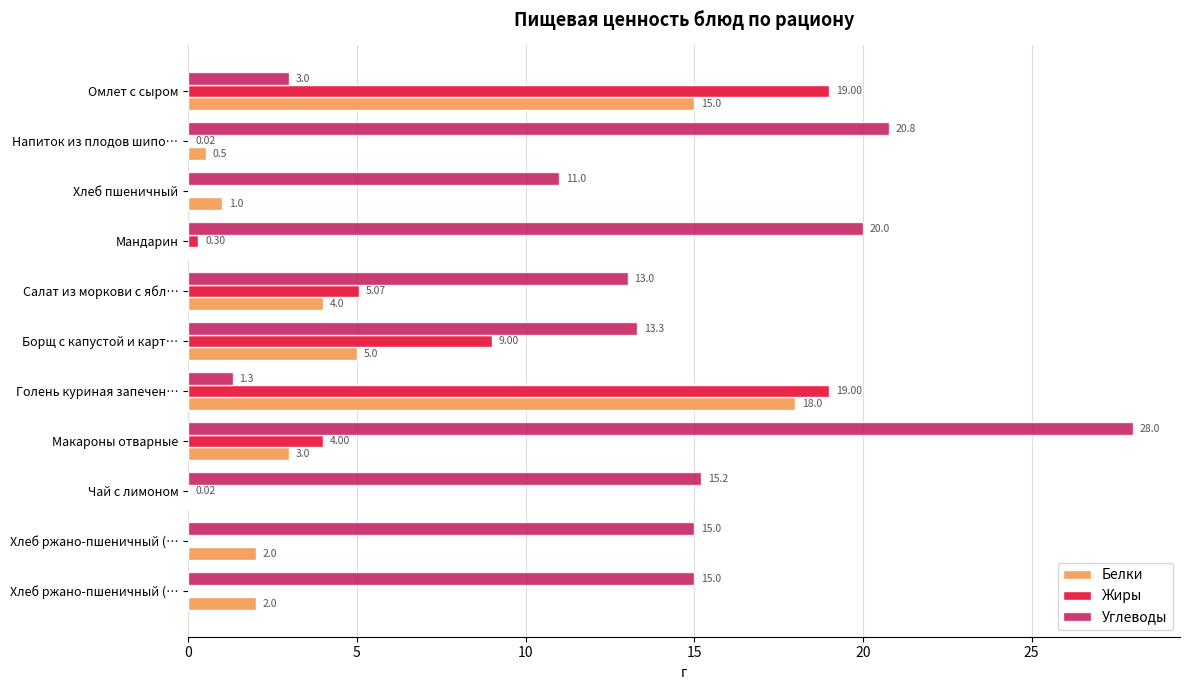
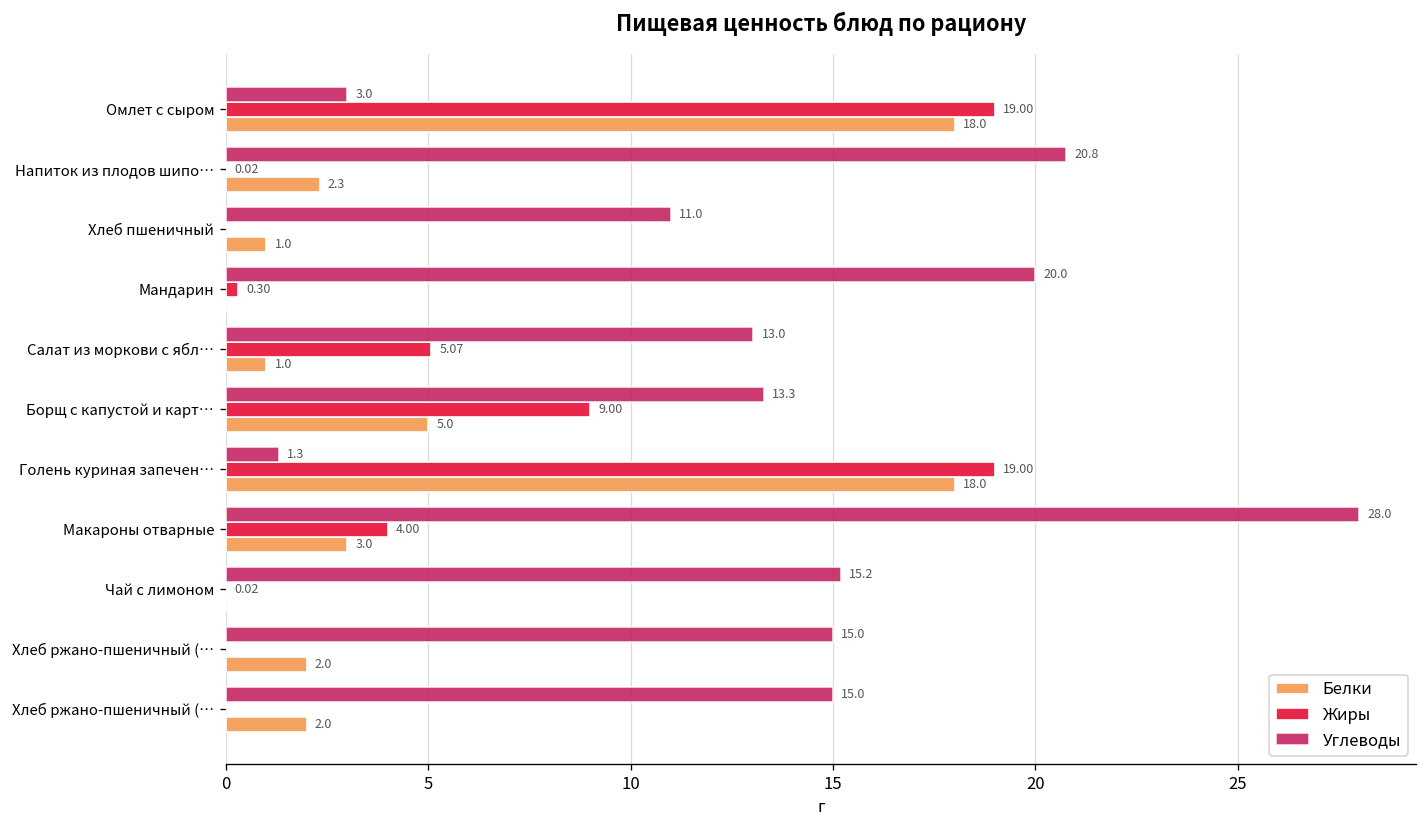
  {
    "Белки": {
-     "Омлет с сыром": 15.0,
-     "Напиток из плодов шипо…": 0.5,
+     "Омлет с сыром": 18.0,
+     "Напиток из плодов шипо…": 2.3,
      "Хлеб пшеничный": 1.0,
-     "Салат из моркови с ябл…": 4.0,
+     "Салат из моркови с ябл…": 1.0,
      "Борщ с капустой и карт…": 5.0,
      "Голень куриная запечен…": 18.0,
      "Макароны отварные": 3.0
    }
  }
